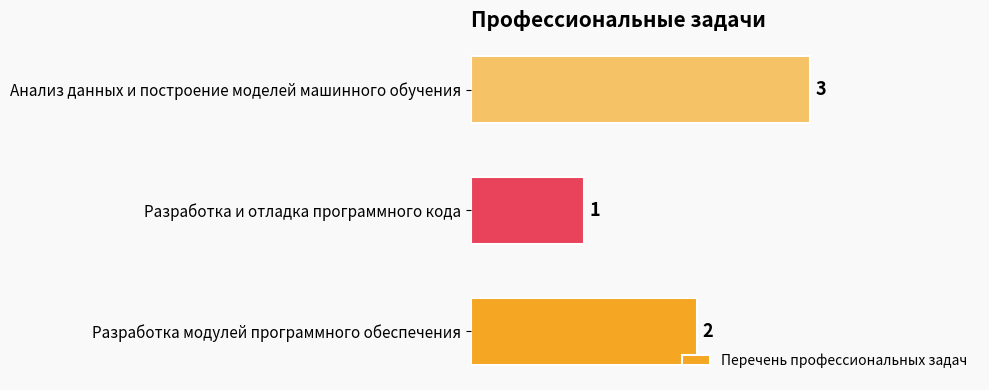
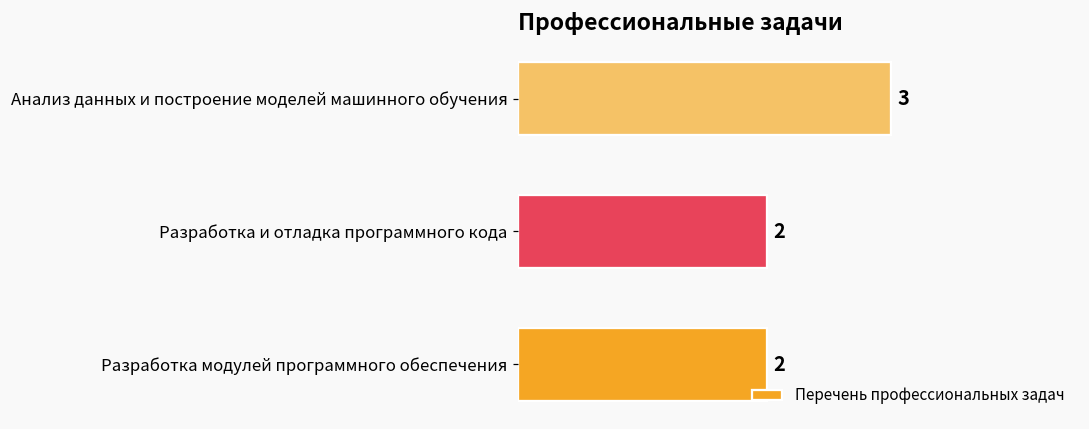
  {
    "Анализ данных и построение моделей машинного обучения": 3,
-   "Разработка и отладка программного кода": 1,
+   "Разработка и отладка программного кода": 2,
    "Разработка модулей программного обеспечения": 2
  }
